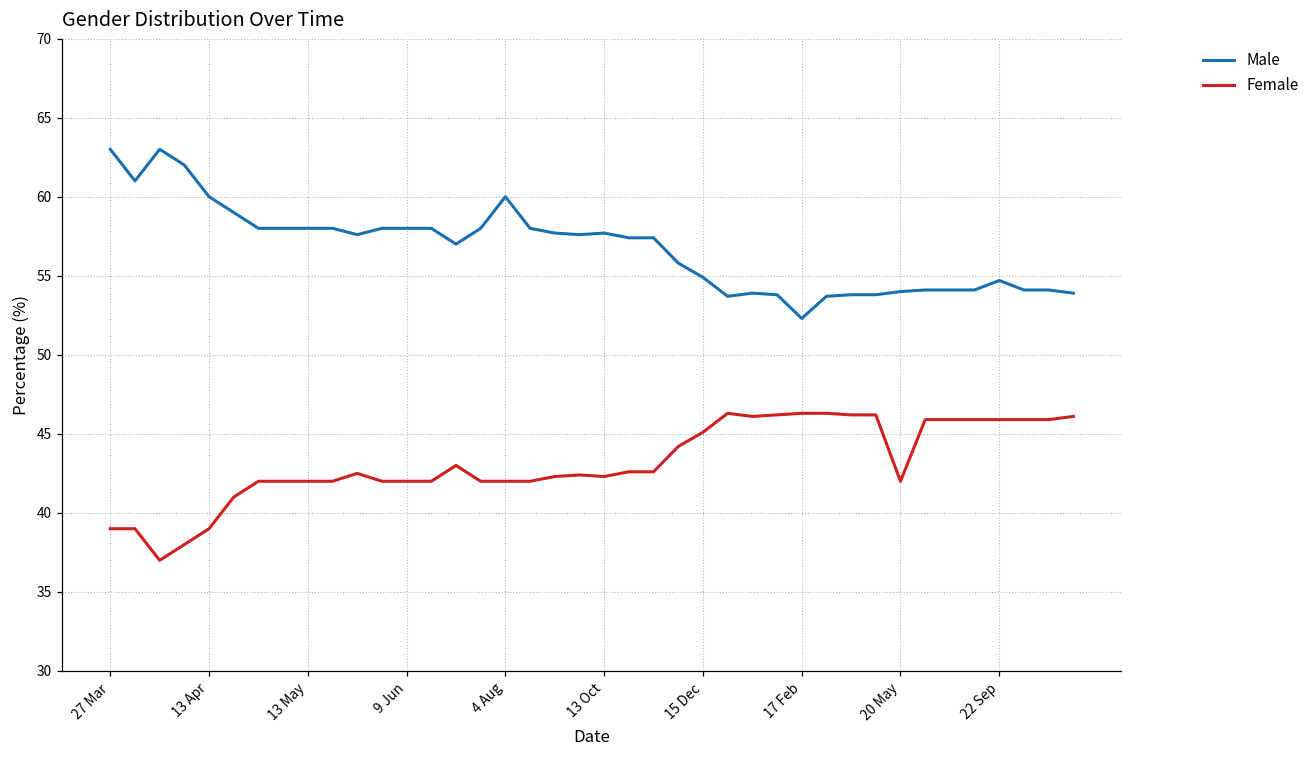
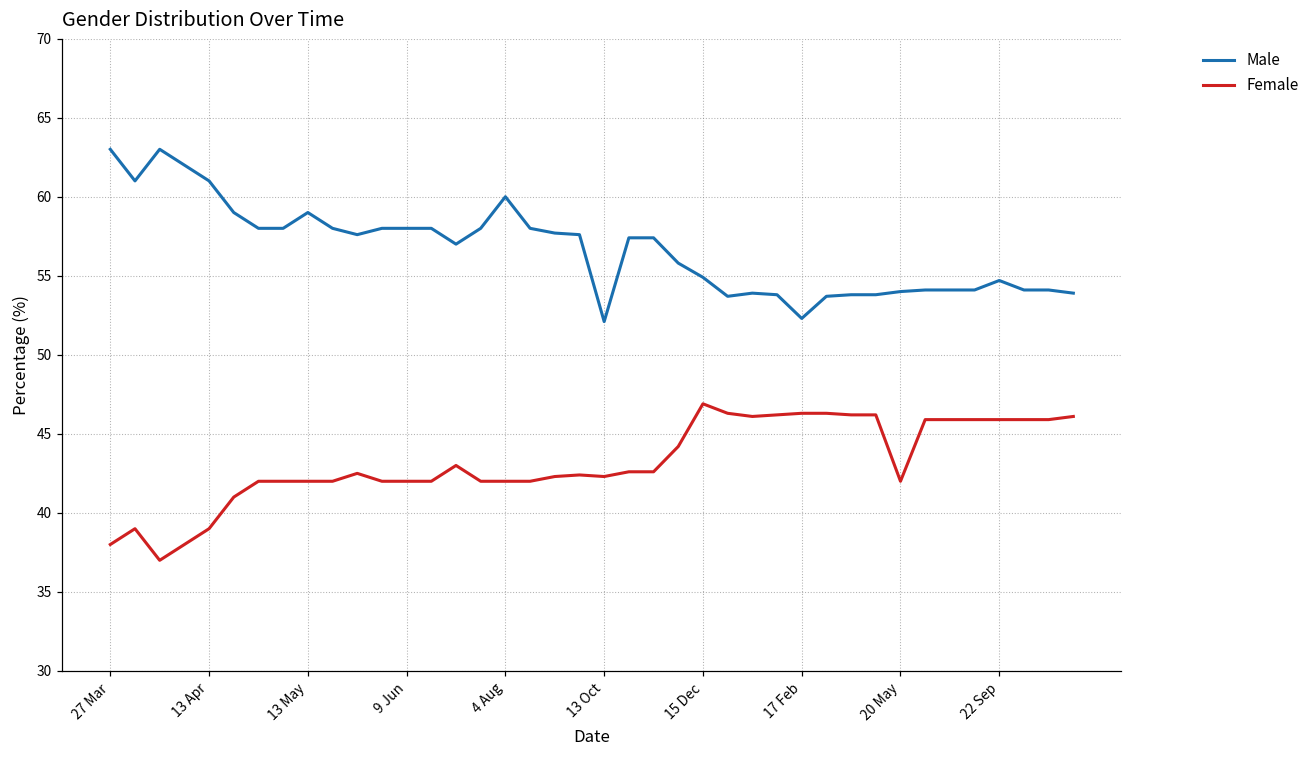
  {
    "Male": {
      "27 Mar": 63.0,
-     "13 Apr": 60,
-     "13 May": 58,
+     "13 Apr": 61,
+     "13 May": 59,
      "9 Jun": 58.0,
      "4 Aug": 60.0,
-     "13 Oct": 57.7,
+     "13 Oct": 52.1,
      "15 Dec": 54.9,
      "17 Feb": 52.3,
      "20 May": 54.0,
      "22 Sep": 54.7
    },
    "Female": {
-     "27 Mar": 39,
+     "27 Mar": 38,
      "13 Apr": 39.0,
      "13 May": 42.0,
      "9 Jun": 42.0,
      "4 Aug": 42.0,
      "13 Oct": 42.3,
-     "15 Dec": 45.1,
+     "15 Dec": 46.9,
      "17 Feb": 46.3,
      "20 May": 42.0,
      "22 Sep": 45.9
    }
  }
